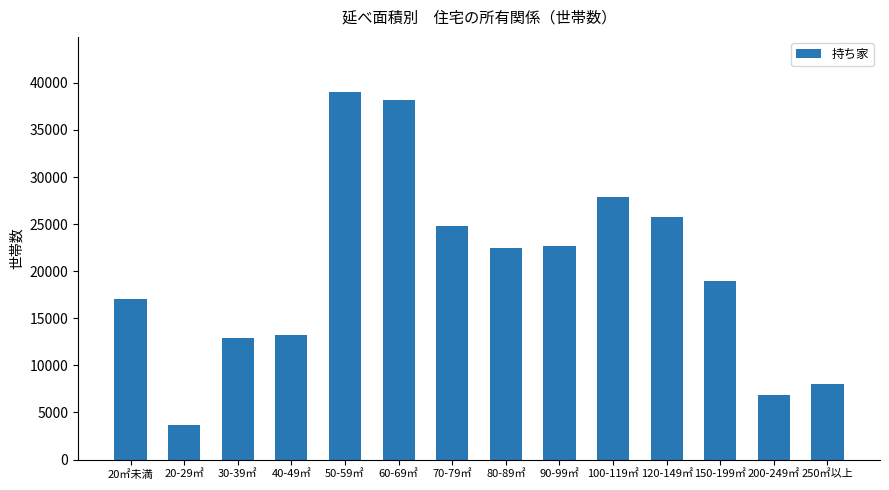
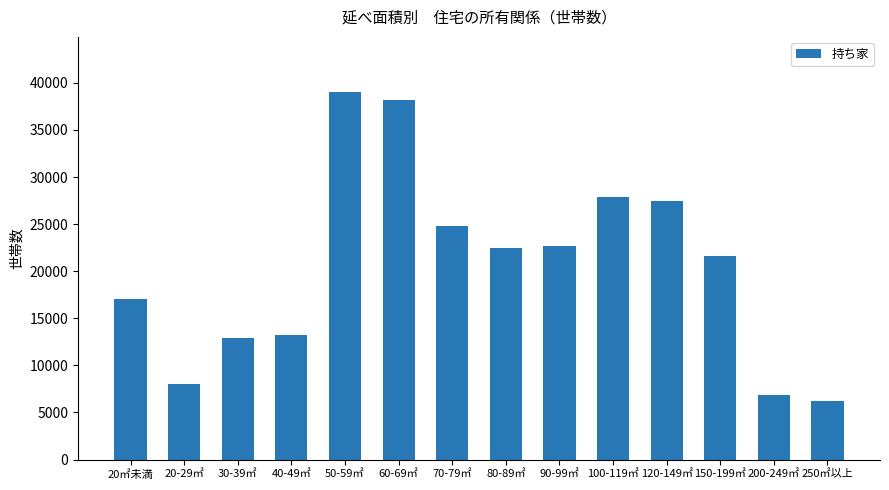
  {
    "20㎡未満": 17000,
-   "20-29㎡": 4000,
+   "20-29㎡": 8000,
    "30-39㎡": 13000,
    "40-49㎡": 13000,
    "50-59㎡": 39000,
    "60-69㎡": 38000,
    "70-79㎡": 25000,
    "80-89㎡": 23000,
    "90-99㎡": 23000,
    "100-119㎡": 28000,
-   "120-149㎡": 26000,
-   "150-199㎡": 19000,
+   "120-149㎡": 27000,
+   "150-199㎡": 22000,
    "200-249㎡": 7000,
-   "250㎡以上": 8000
+   "250㎡以上": 6000
  }
